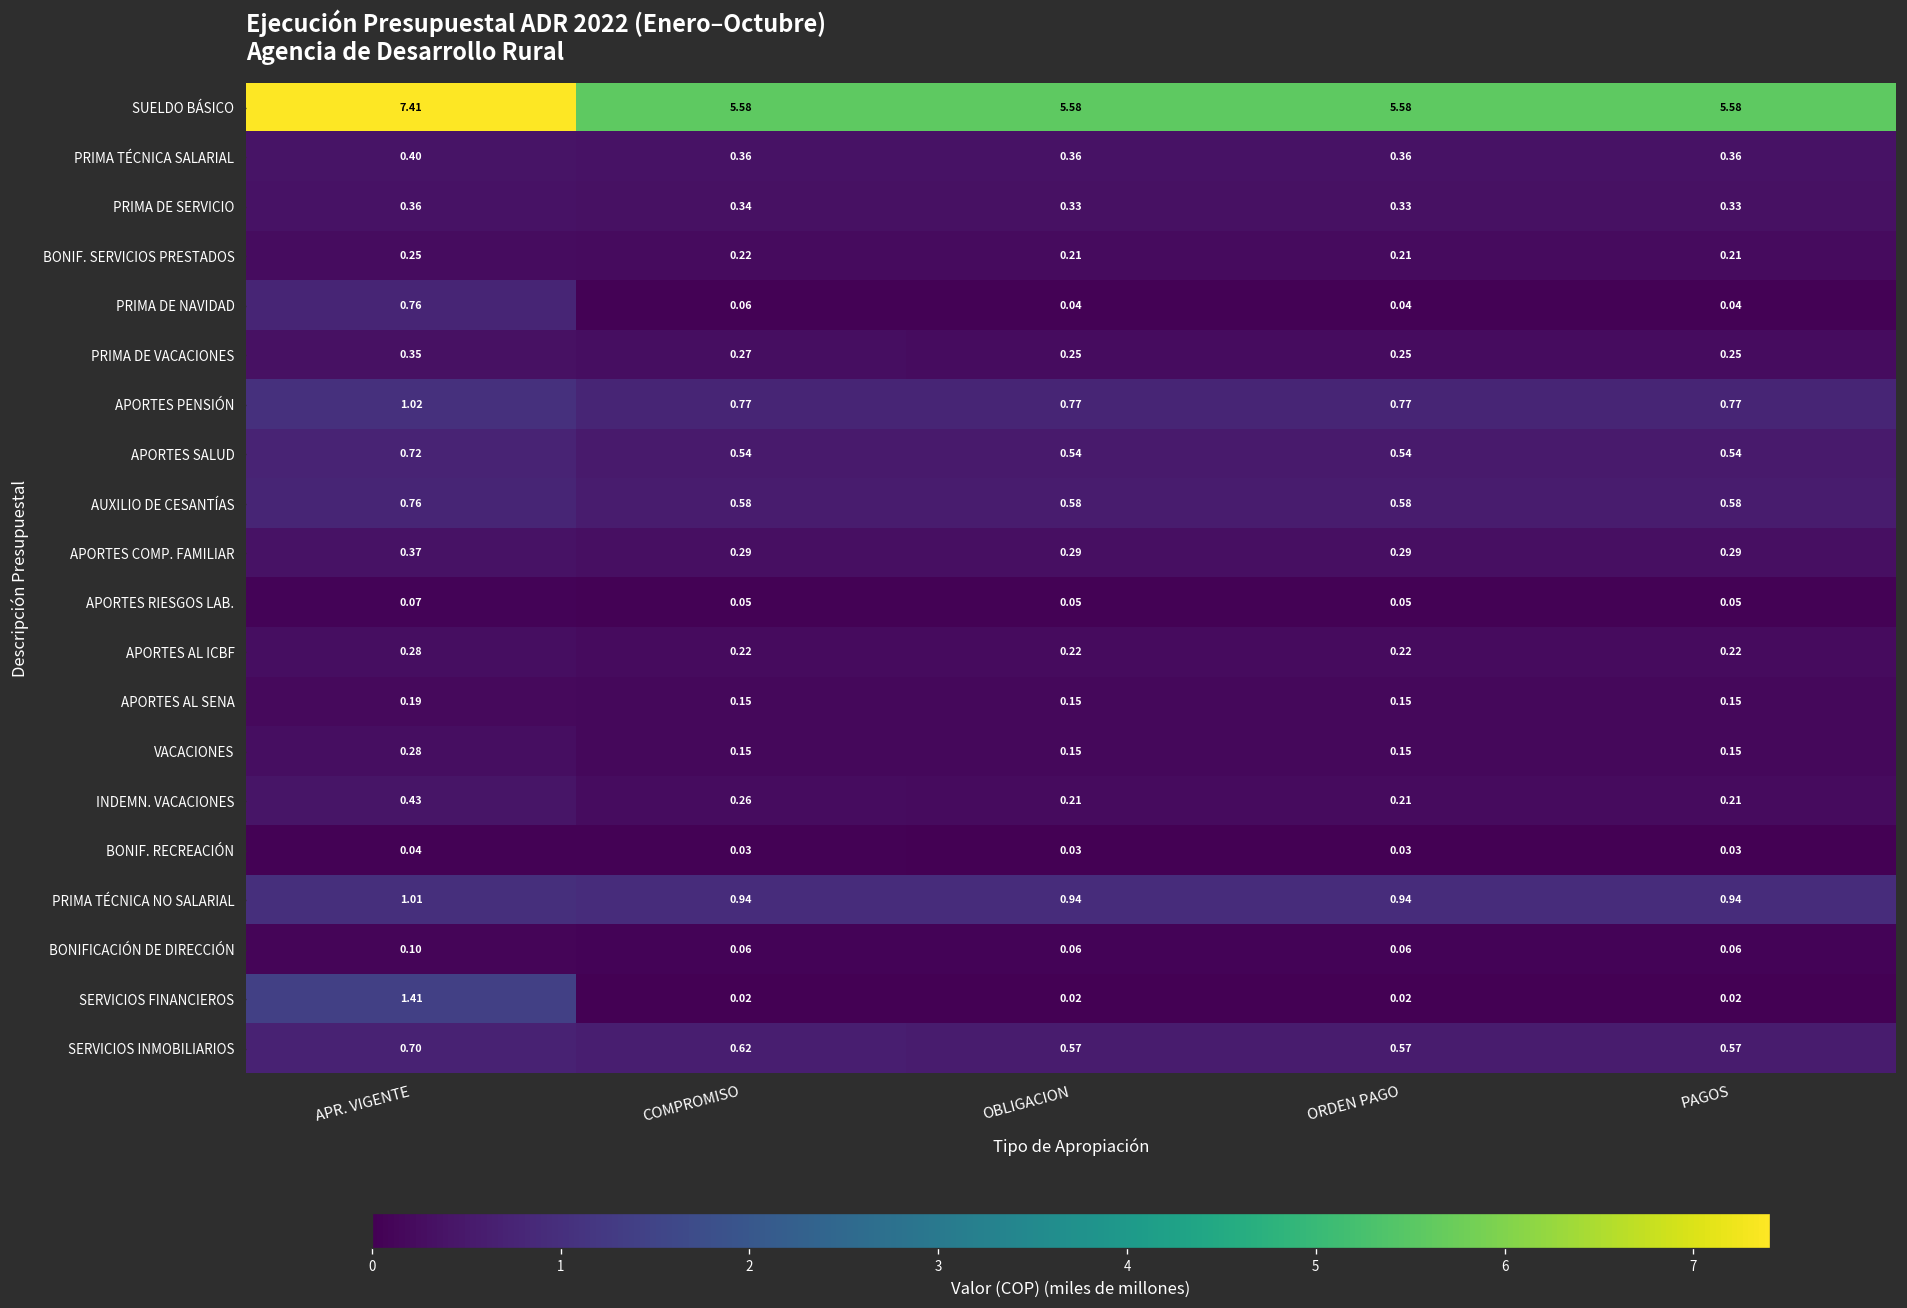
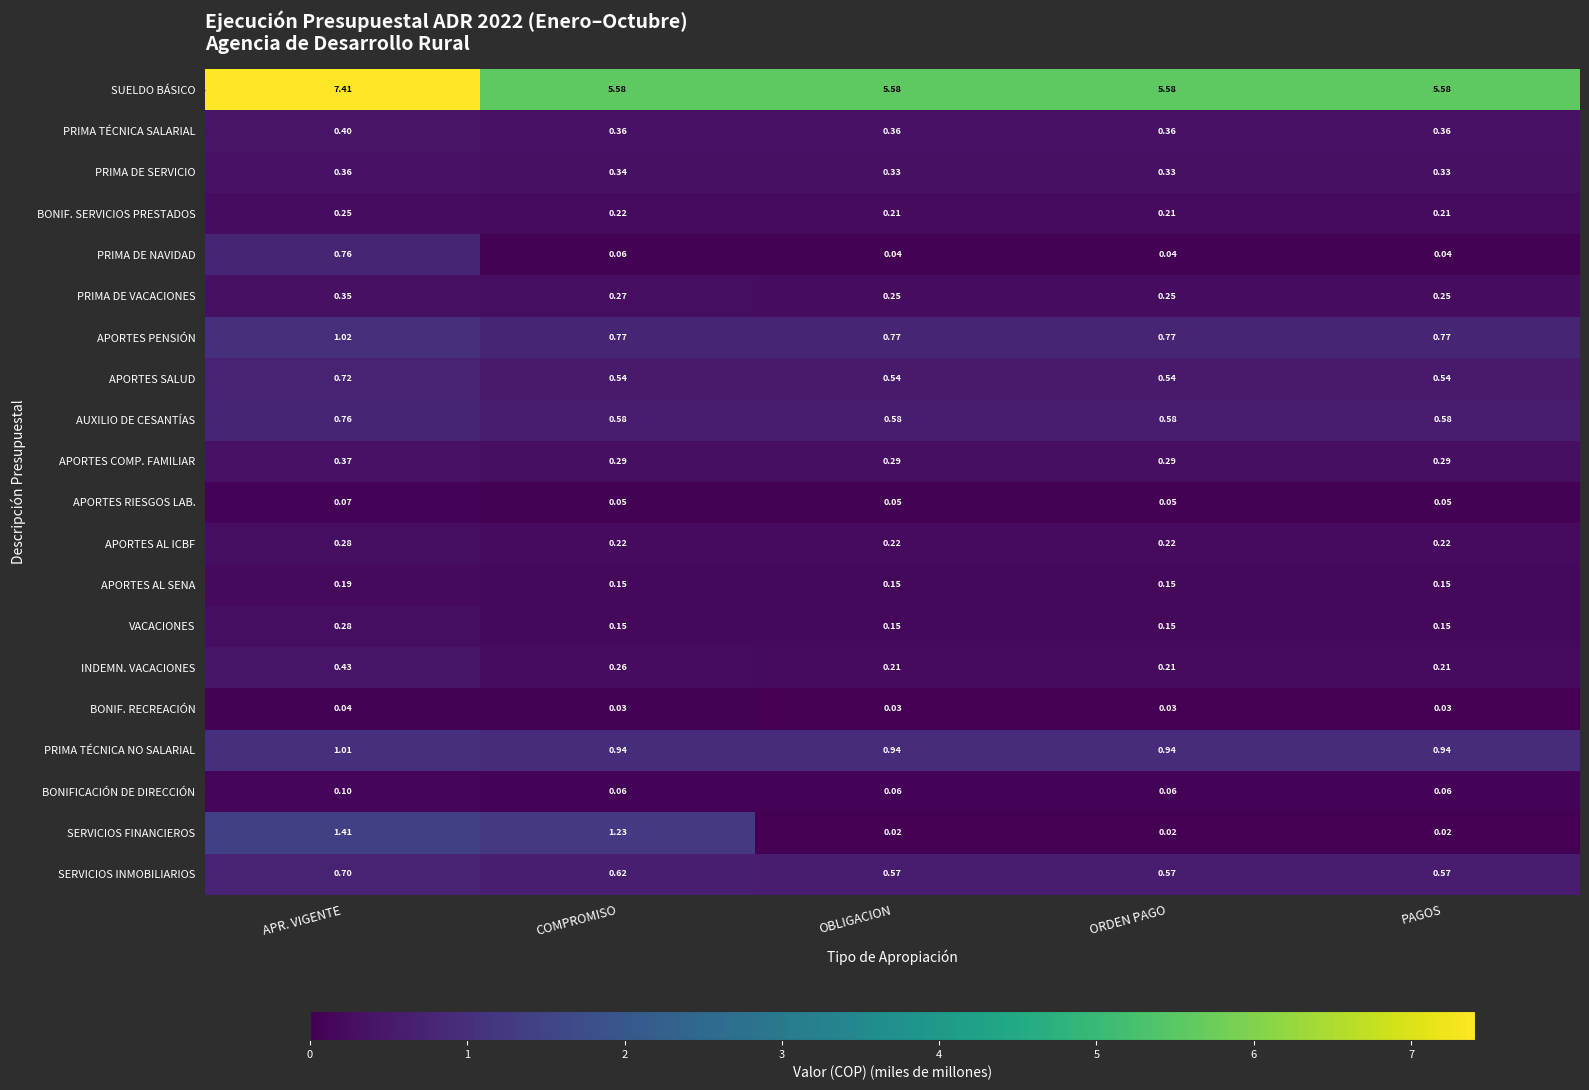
  {
    "SUELDO BÁSICO": {
      "APR. VIGENTE": 7.41,
      "COMPROMISO": 5.58,
      "OBLIGACION": 5.58,
      "ORDEN PAGO": 5.58,
      "PAGOS": 5.58
    },
    "PRIMA TÉCNICA SALARIAL": {
      "APR. VIGENTE": 0.40,
      "COMPROMISO": 0.36,
      "OBLIGACION": 0.36,
      "ORDEN PAGO": 0.36,
      "PAGOS": 0.36
    },
    "PRIMA DE SERVICIO": {
      "APR. VIGENTE": 0.36,
      "COMPROMISO": 0.34,
      "OBLIGACION": 0.33,
      "ORDEN PAGO": 0.33,
      "PAGOS": 0.33
    },
    "BONIF. SERVICIOS PRESTADOS": {
      "APR. VIGENTE": 0.25,
      "COMPROMISO": 0.22,
      "OBLIGACION": 0.21,
      "ORDEN PAGO": 0.21,
      "PAGOS": 0.21
    },
    "PRIMA DE NAVIDAD": {
      "APR. VIGENTE": 0.76,
      "COMPROMISO": 0.06,
      "OBLIGACION": 0.04,
      "ORDEN PAGO": 0.04,
      "PAGOS": 0.04
    },
    "PRIMA DE VACACIONES": {
      "APR. VIGENTE": 0.35,
      "COMPROMISO": 0.27,
      "OBLIGACION": 0.25,
      "ORDEN PAGO": 0.25,
      "PAGOS": 0.25
    },
    "APORTES PENSIÓN": {
      "APR. VIGENTE": 1.02,
      "COMPROMISO": 0.77,
      "OBLIGACION": 0.77,
      "ORDEN PAGO": 0.77,
      "PAGOS": 0.77
    },
    "APORTES SALUD": {
      "APR. VIGENTE": 0.72,
      "COMPROMISO": 0.54,
      "OBLIGACION": 0.54,
      "ORDEN PAGO": 0.54,
      "PAGOS": 0.54
    },
    "AUXILIO DE CESANTÍAS": {
      "APR. VIGENTE": 0.76,
      "COMPROMISO": 0.58,
      "OBLIGACION": 0.58,
      "ORDEN PAGO": 0.58,
      "PAGOS": 0.58
    },
    "APORTES COMP. FAMILIAR": {
      "APR. VIGENTE": 0.37,
      "COMPROMISO": 0.29,
      "OBLIGACION": 0.29,
      "ORDEN PAGO": 0.29,
      "PAGOS": 0.29
    },
    "APORTES RIESGOS LAB.": {
      "APR. VIGENTE": 0.07,
      "COMPROMISO": 0.05,
      "OBLIGACION": 0.05,
      "ORDEN PAGO": 0.05,
      "PAGOS": 0.05
    },
    "APORTES AL ICBF": {
      "APR. VIGENTE": 0.28,
      "COMPROMISO": 0.22,
      "OBLIGACION": 0.22,
      "ORDEN PAGO": 0.22,
      "PAGOS": 0.22
    },
    "APORTES AL SENA": {
      "APR. VIGENTE": 0.19,
      "COMPROMISO": 0.15,
      "OBLIGACION": 0.15,
      "ORDEN PAGO": 0.15,
      "PAGOS": 0.15
    },
    "VACACIONES": {
      "APR. VIGENTE": 0.28,
      "COMPROMISO": 0.15,
      "OBLIGACION": 0.15,
      "ORDEN PAGO": 0.15,
      "PAGOS": 0.15
    },
    "INDEMN. VACACIONES": {
      "APR. VIGENTE": 0.43,
      "COMPROMISO": 0.26,
      "OBLIGACION": 0.21,
      "ORDEN PAGO": 0.21,
      "PAGOS": 0.21
    },
    "BONIF. RECREACIÓN": {
      "APR. VIGENTE": 0.04,
      "COMPROMISO": 0.03,
      "OBLIGACION": 0.03,
      "ORDEN PAGO": 0.03,
      "PAGOS": 0.03
    },
    "PRIMA TÉCNICA NO SALARIAL": {
      "APR. VIGENTE": 1.01,
      "COMPROMISO": 0.94,
      "OBLIGACION": 0.94,
      "ORDEN PAGO": 0.94,
      "PAGOS": 0.94
    },
    "BONIFICACIÓN DE DIRECCIÓN": {
      "APR. VIGENTE": 0.10,
      "COMPROMISO": 0.06,
      "OBLIGACION": 0.06,
      "ORDEN PAGO": 0.06,
      "PAGOS": 0.06
    },
    "SERVICIOS FINANCIEROS": {
      "APR. VIGENTE": 1.41,
-     "COMPROMISO": 0.02,
+     "COMPROMISO": 1.23,
      "OBLIGACION": 0.02,
      "ORDEN PAGO": 0.02,
      "PAGOS": 0.02
    },
    "SERVICIOS INMOBILIARIOS": {
      "APR. VIGENTE": 0.70,
      "COMPROMISO": 0.62,
      "OBLIGACION": 0.57,
      "ORDEN PAGO": 0.57,
      "PAGOS": 0.57
    }
  }
